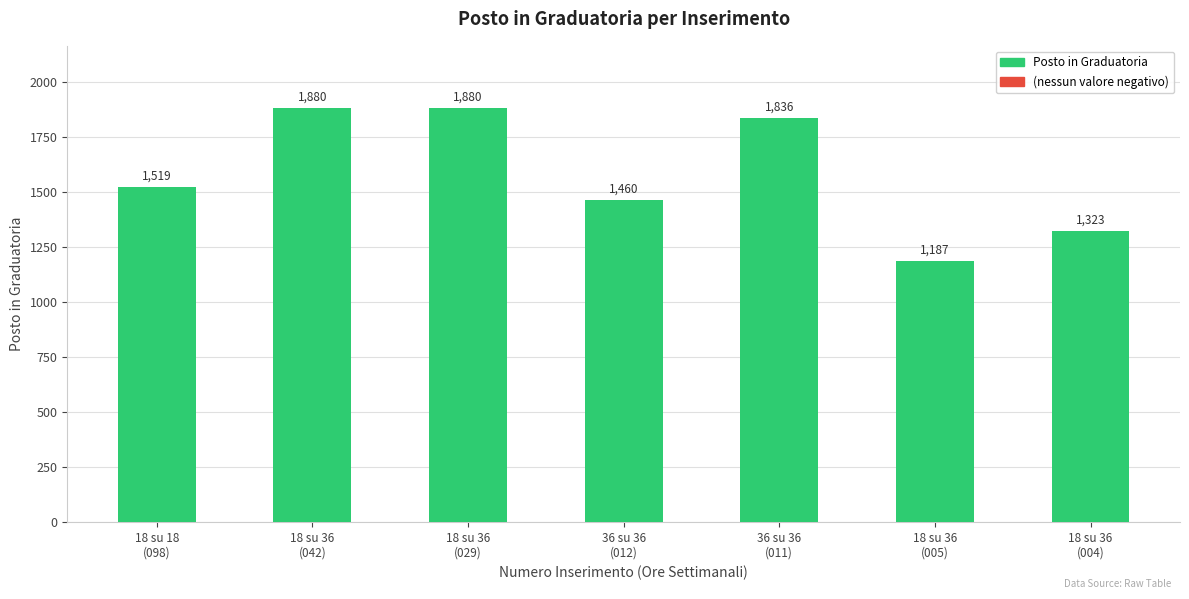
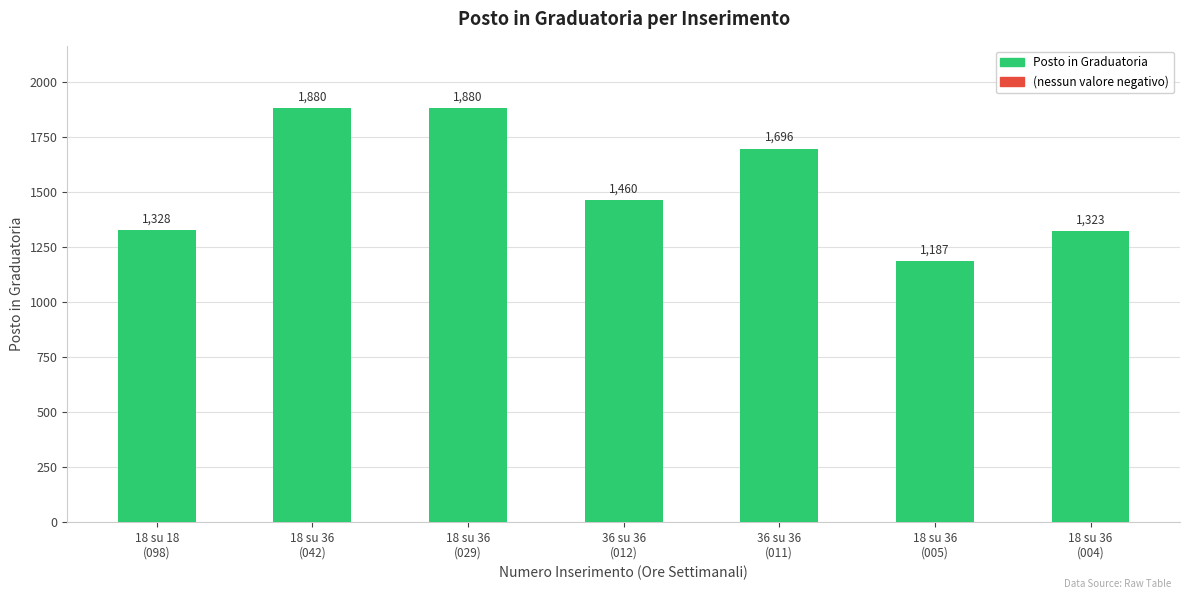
  {
-   "18 su 18 (098)": "1,519",
+   "18 su 18 (098)": "1,328",
    "18 su 36 (042)": "1,880",
    "18 su 36 (029)": "1,880",
    "36 su 36 (012)": "1,460",
-   "36 su 36 (011)": "1,836",
+   "36 su 36 (011)": "1,696",
    "18 su 36 (005)": "1,187",
    "18 su 36 (004)": "1,323"
  }
